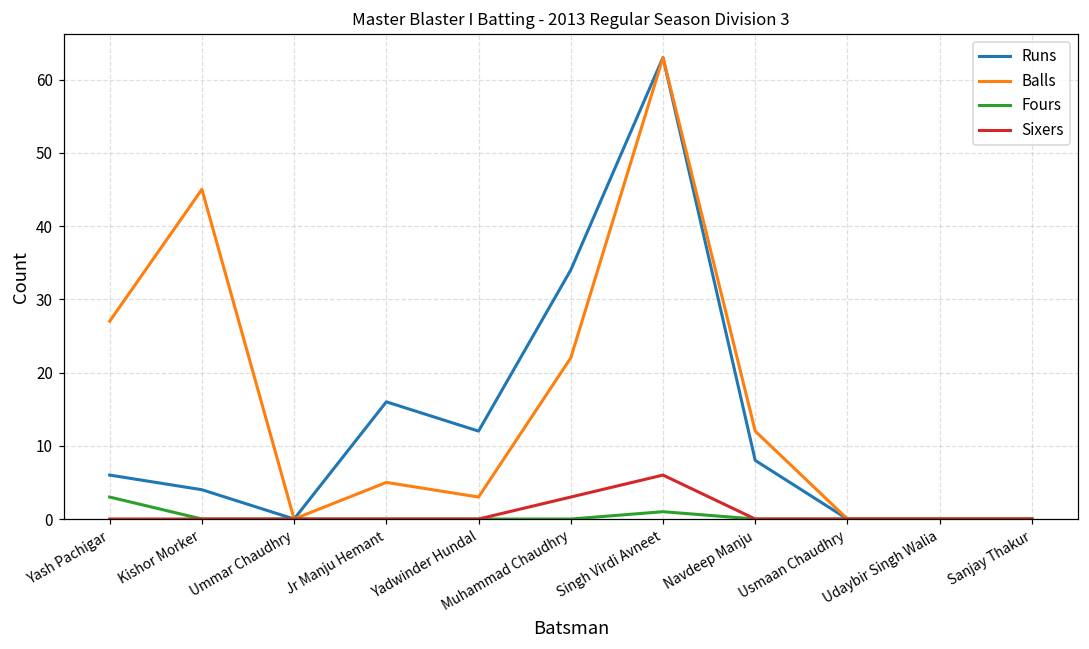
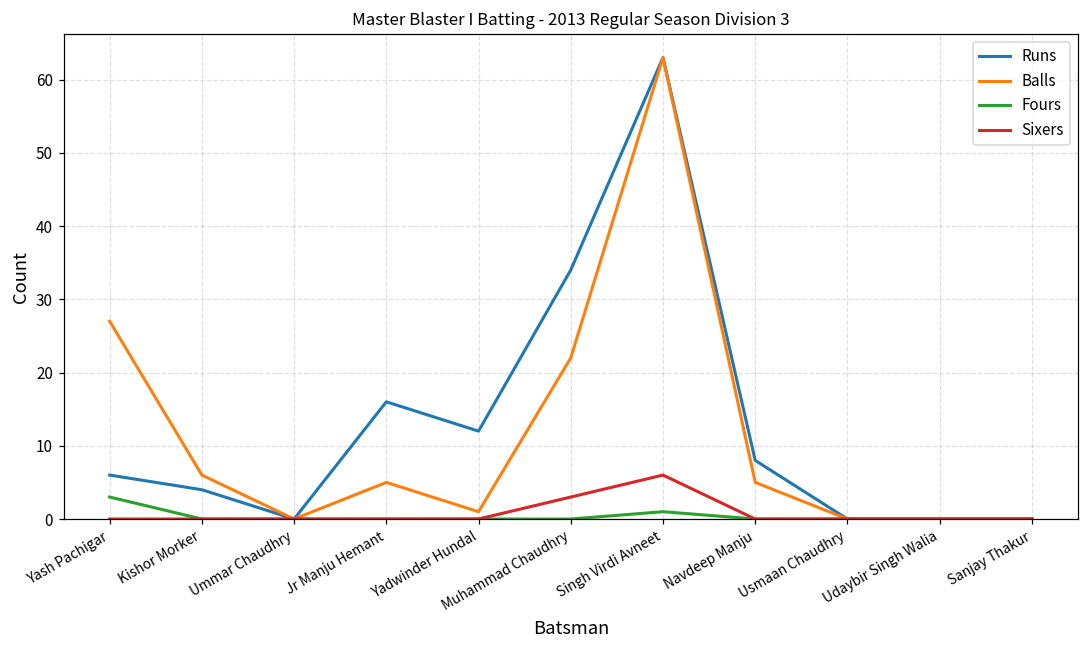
  {
    "Runs": {
      "Yash Pachigar": 6,
      "Kishor Morker": 4,
      "Jr Manju Hemant": 16,
      "Yadwinder Hundal": 12,
      "Muhammad Chaudhry": 34,
      "Navdeep Manju": 8
    },
    "Balls": {
      "Yash Pachigar": 27,
-     "Kishor Morker": 45,
+     "Kishor Morker": 6,
      "Jr Manju Hemant": 5,
-     "Yadwinder Hundal": 3,
+     "Yadwinder Hundal": 1,
      "Muhammad Chaudhry": 22,
-     "Navdeep Manju": 12
+     "Navdeep Manju": 5
    },
    "Fours": {
      "Yash Pachigar": 3,
      "Muhammad Chaudhry": 0,
      "Singh Virdi Avneet": 1
    },
    "Sixers": {
      "Yash Pachigar": 0,
      "Muhammad Chaudhry": 3,
      "Singh Virdi Avneet": 6
    }
  }
